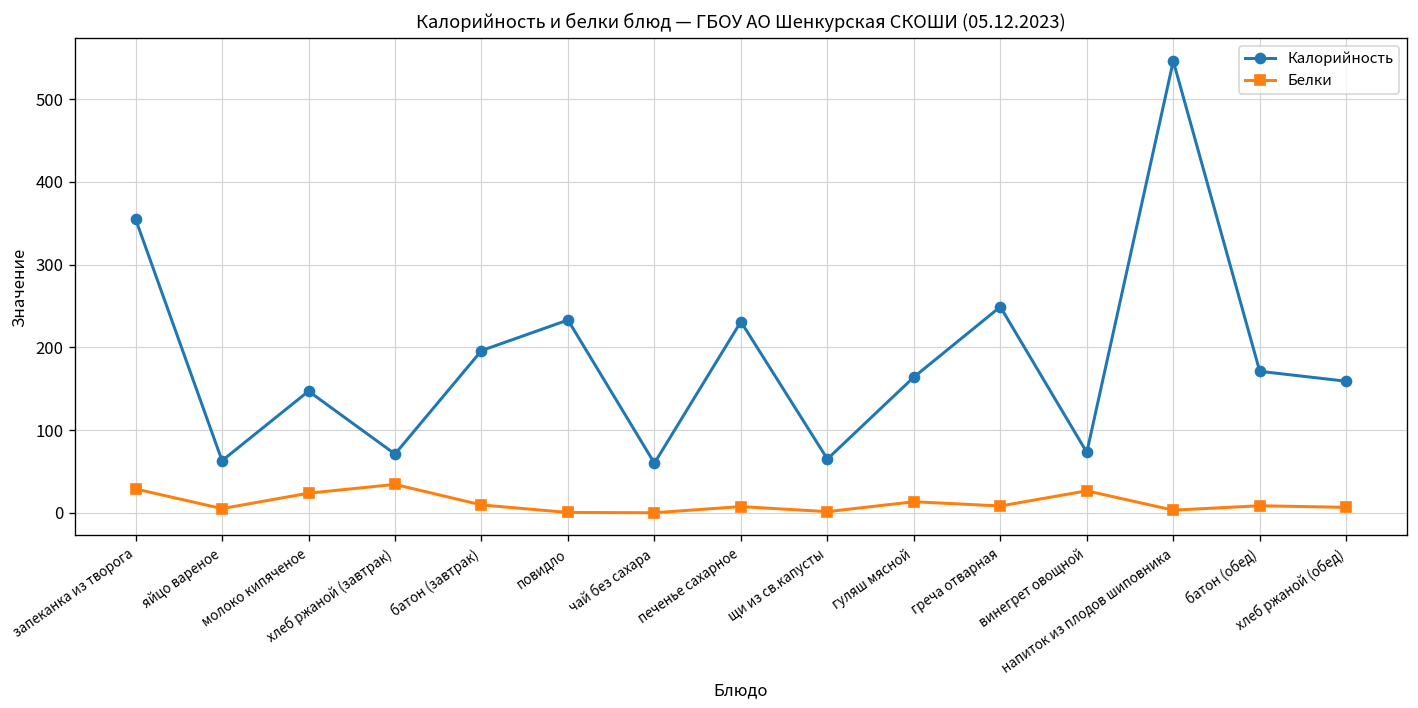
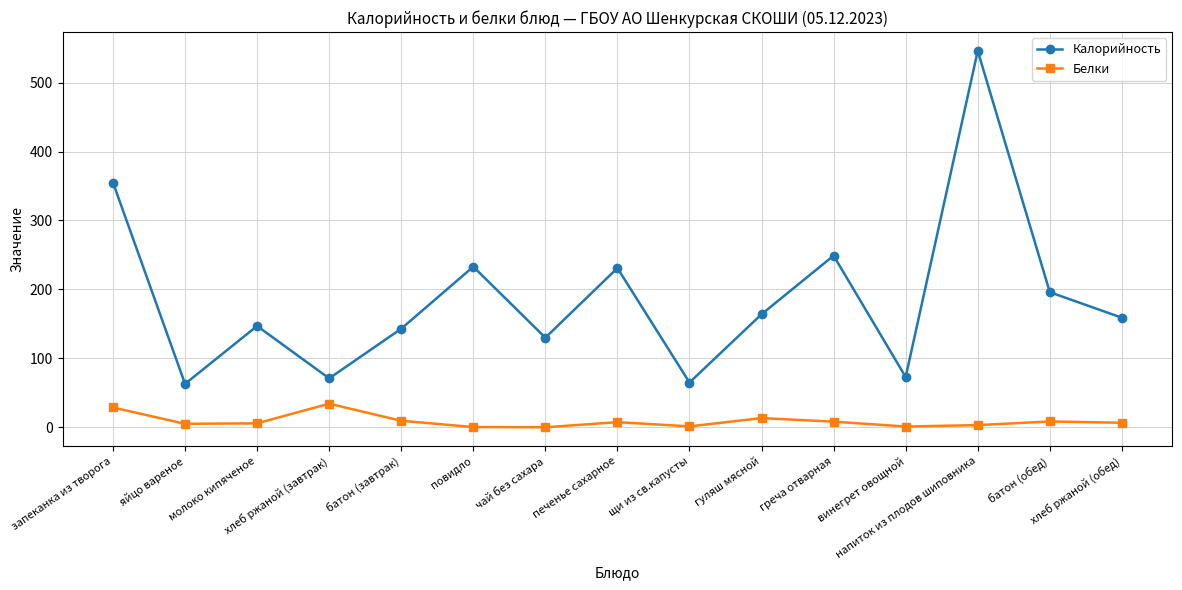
  {
    "Калорийность": {
      "запеканка из творога": 360,
      "яйцо вареное": 60,
      "молоко кипяченое": 150,
      "хлеб ржаной (завтрак)": 70,
-     "батон (завтрак)": 200,
+     "батон (завтрак)": 140,
      "повидло": 230,
-     "чай без сахара": 60,
+     "чай без сахара": 130,
      "печенье сахарное": 230,
      "щи из св.капусты": 70,
      "гуляш мясной": 160,
      "греча отварная": 250,
      "винегрет овощной": 70,
      "напиток из плодов шиповника": 550,
-     "батон (обед)": 170,
+     "батон (обед)": 200,
      "хлеб ржаной (обед)": 160
    },
    "Белки": {
      "запеканка из творога": 30,
      "яйцо вареное": 10,
-     "молоко кипяченое": 20,
+     "молоко кипяченое": 10,
      "хлеб ржаной (завтрак)": 30,
      "батон (завтрак)": 10,
      "повидло": 0,
      "чай без сахара": 0,
      "печенье сахарное": 10,
      "щи из св.капусты": 0,
      "гуляш мясной": 10,
      "греча отварная": 10,
-     "винегрет овощной": 30,
+     "винегрет овощной": 0,
      "напиток из плодов шиповника": 0,
      "батон (обед)": 10,
      "хлеб ржаной (обед)": 10
    }
  }
